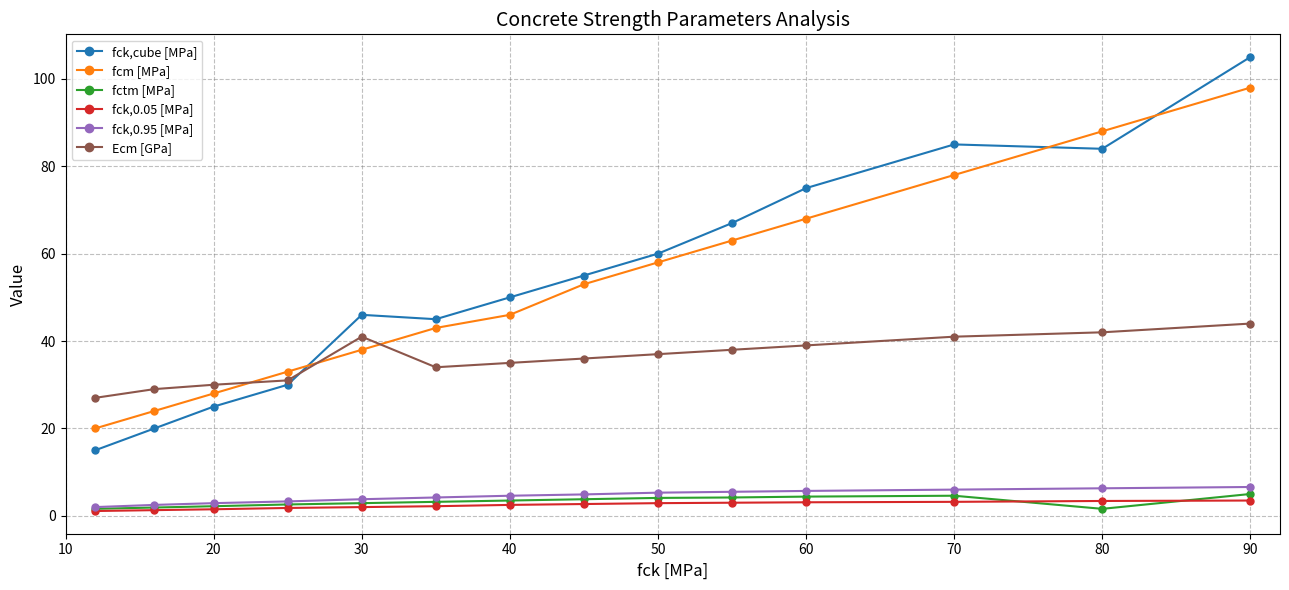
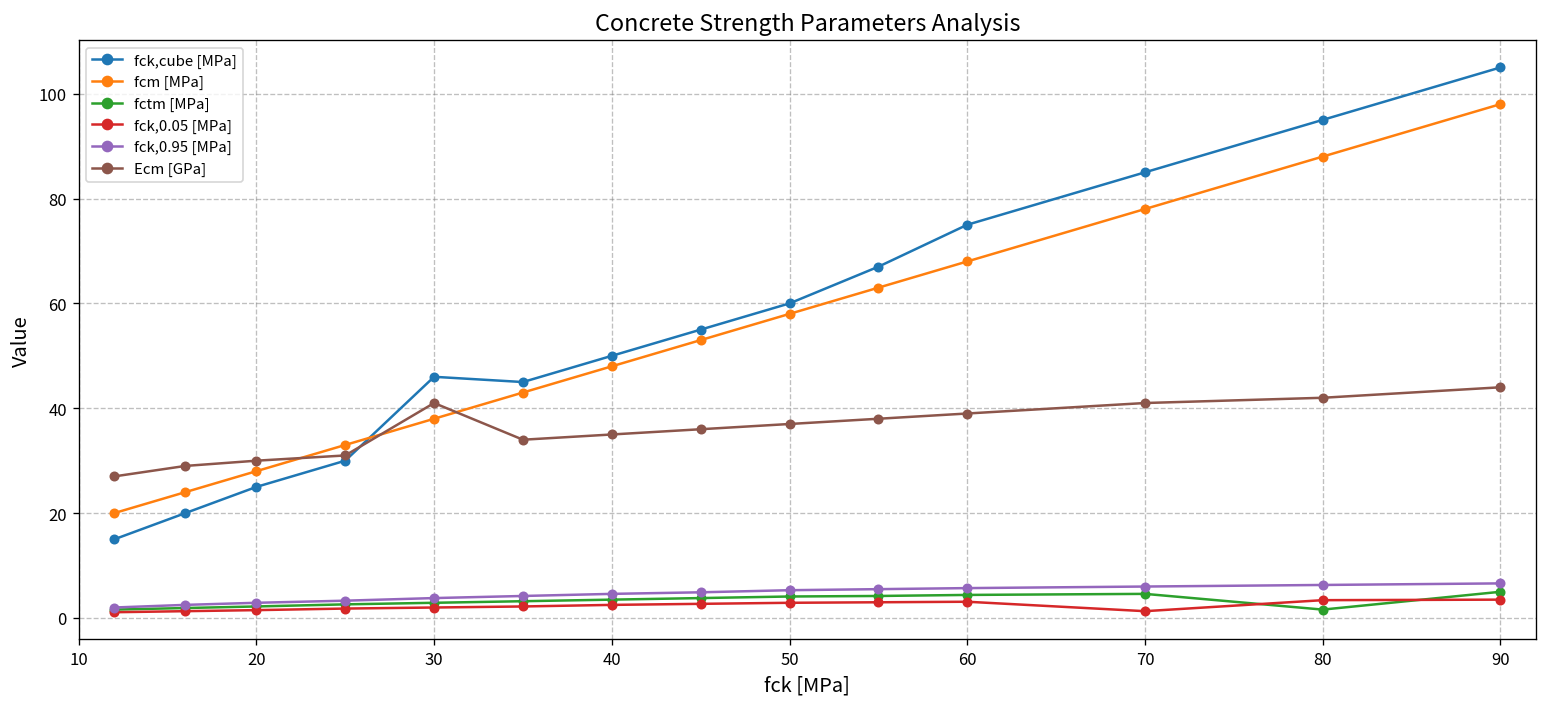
  {
    "fck,cube [MPa]": {
      "20": 25,
      "30": 46,
      "40": 50,
      "50": 60,
      "60": 75,
      "70": 85,
-     "80": 84,
+     "80": 95,
      "90": 105
    },
    "fcm [MPa]": {
      "20": 28,
      "30": 38,
-     "40": 46,
+     "40": 48,
      "50": 58,
      "60": 68,
      "70": 78,
      "80": 88,
      "90": 98
    },
    "fctm [MPa]": {
      "20": 2,
      "30": 3,
      "40": 4,
      "50": 4,
      "60": 4,
      "70": 5,
      "80": 2,
      "90": 5
    },
    "fck,0.05 [MPa]": {
      "20": 2,
      "30": 2,
      "40": 3,
      "50": 3,
      "60": 3,
-     "70": 3,
+     "70": 1,
      "80": 3,
      "90": 4
    },
    "fck,0.95 [MPa]": {
      "20": 3,
      "30": 4,
      "40": 5,
      "50": 5,
      "60": 6,
      "70": 6,
      "80": 6,
      "90": 7
    },
    "Ecm [GPa]": {
      "20": 30,
      "30": 41,
      "40": 35,
      "50": 37,
      "60": 39,
      "70": 41,
      "80": 42,
      "90": 44
    }
  }
